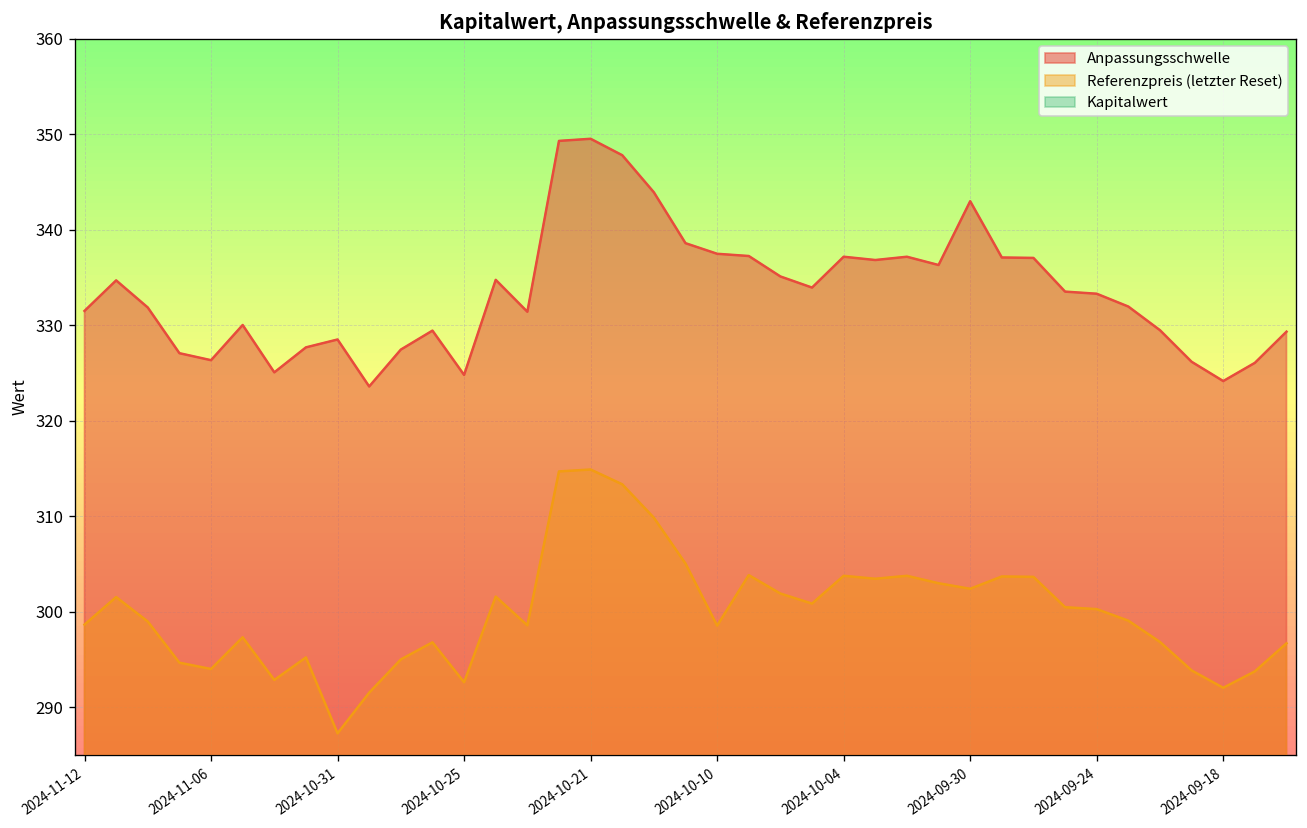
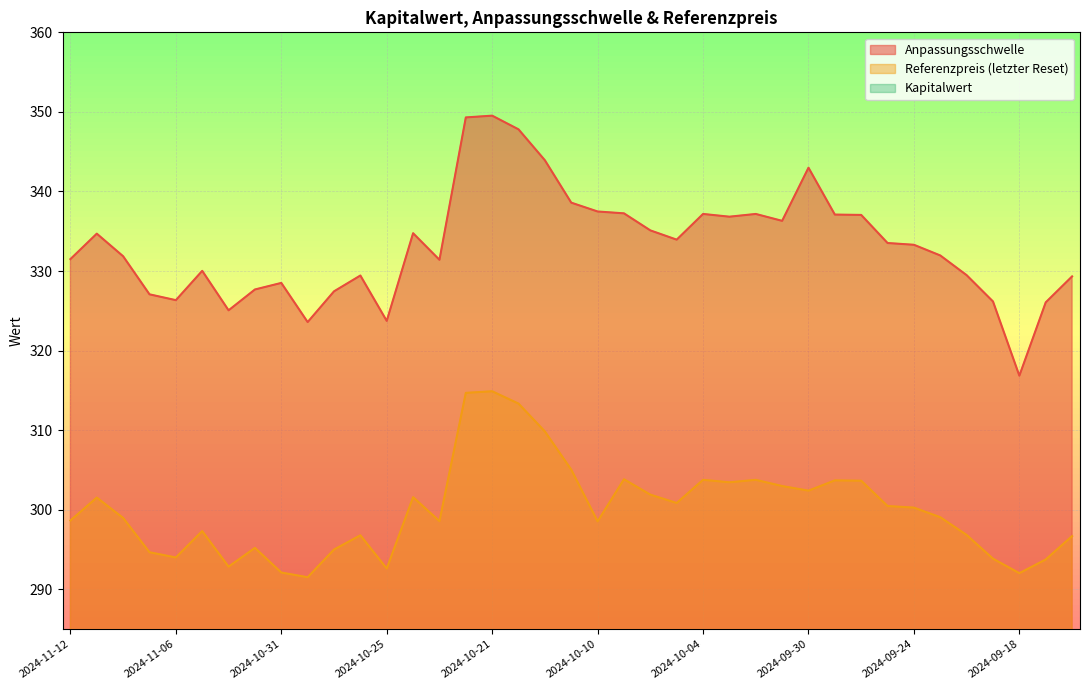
  {
    "Anpassungsschwelle": {
      "2024-11-12": 332,
      "2024-11-06": 326,
      "2024-10-31": 329,
-     "2024-10-25": 325,
+     "2024-10-25": 324,
      "2024-10-21": 350,
      "2024-10-10": 337,
      "2024-10-04": 337,
      "2024-09-30": 343,
      "2024-09-24": 333,
-     "2024-09-18": 324
+     "2024-09-18": 317
    },
    "Referenzpreis (letzter Reset)": {
      "2024-11-12": 299,
      "2024-11-06": 294,
-     "2024-10-31": 287,
+     "2024-10-31": 292,
      "2024-10-25": 293,
      "2024-10-21": 315,
      "2024-10-10": 299,
      "2024-10-04": 304,
      "2024-09-30": 302,
      "2024-09-24": 300,
      "2024-09-18": 292
    }
  }
